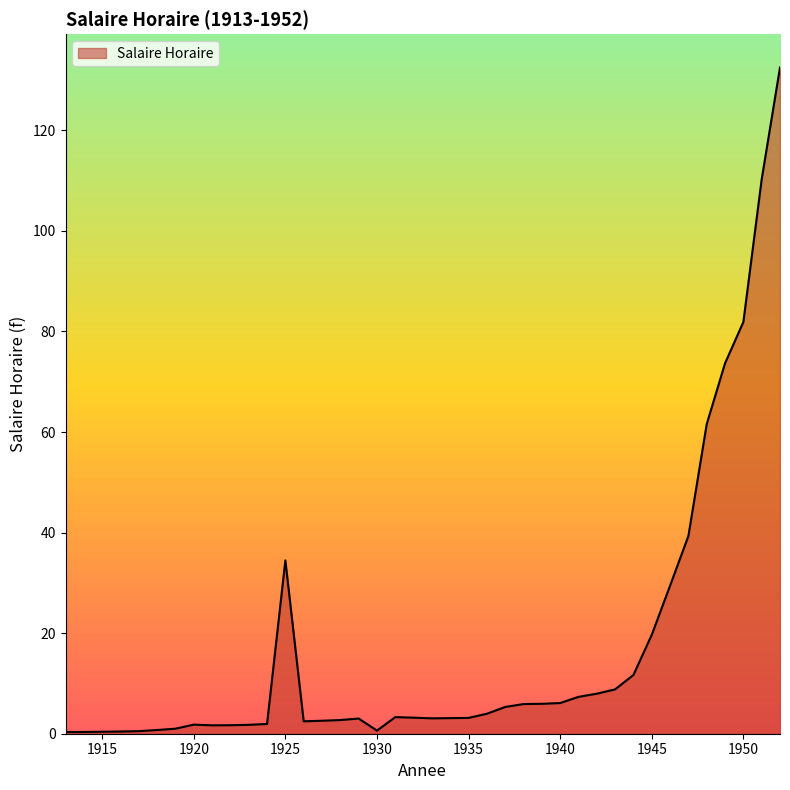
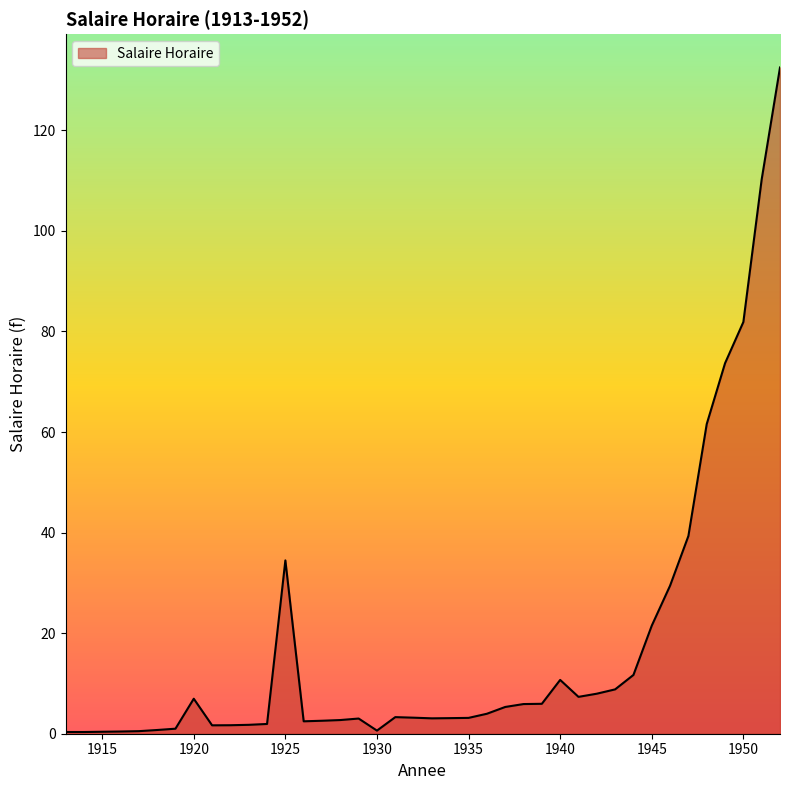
  {
    "1915": 0,
-   "1920": 2,
+   "1920": 7,
    "1925": 34,
    "1930": 1,
    "1935": 3,
-   "1940": 6,
-   "1945": 20,
+   "1940": 11,
+   "1945": 21,
    "1950": 82
  }
